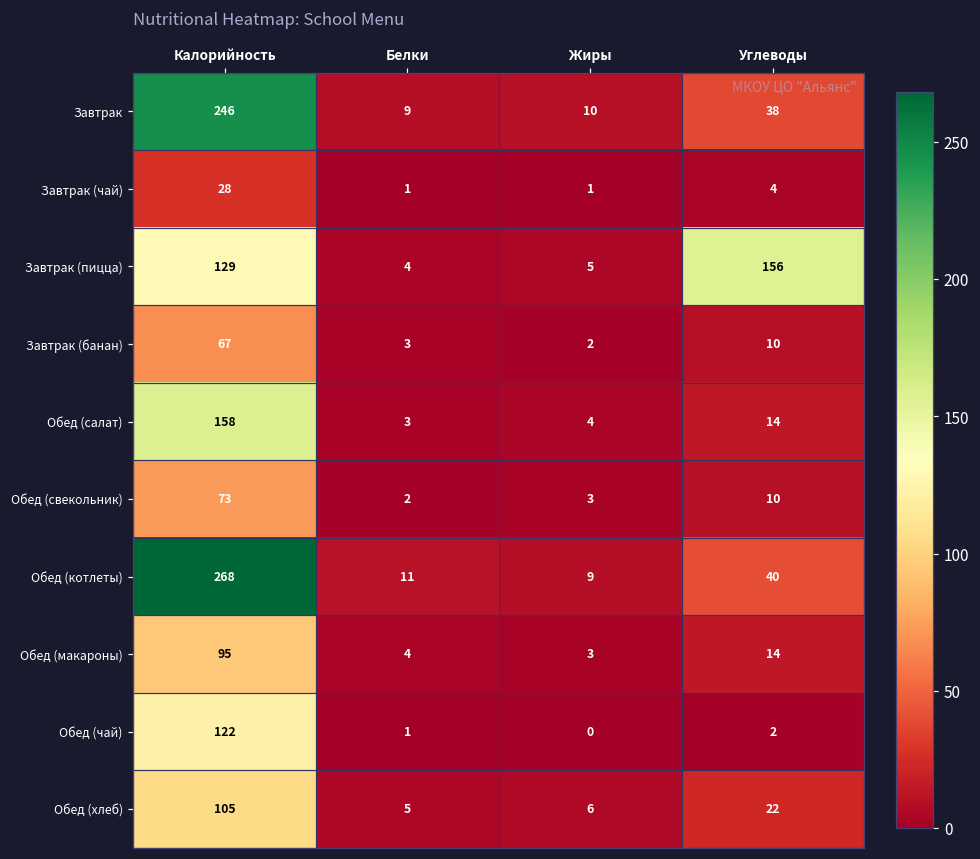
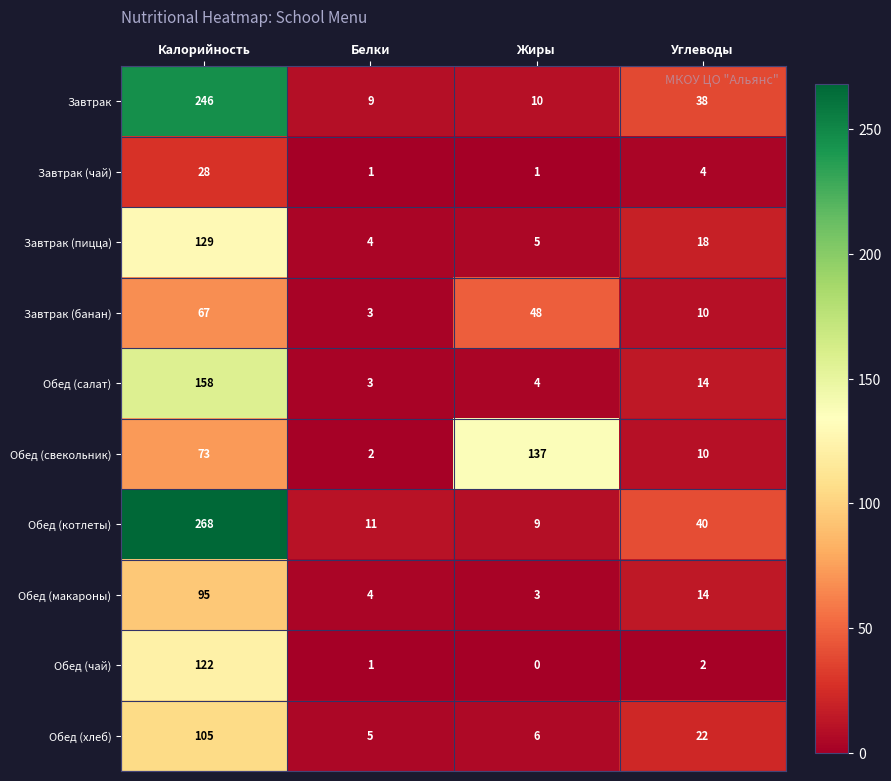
  {
    "Завтрак": {
      "Калорийность": 246,
      "Белки": 9,
      "Жиры": 10
    },
    "Завтрак (чай)": {
      "Калорийность": 28,
      "Белки": 1,
      "Жиры": 1,
      "Углеводы": 4
    },
    "Завтрак (пицца)": {
      "Калорийность": 129,
      "Белки": 4,
      "Жиры": 5,
-     "Углеводы": 156
+     "Углеводы": 18
    },
    "Завтрак (банан)": {
      "Калорийность": 67,
      "Белки": 3,
-     "Жиры": 2,
+     "Жиры": 48,
      "Углеводы": 10
    },
    "Обед (салат)": {
      "Калорийность": 158,
      "Белки": 3,
      "Жиры": 4,
      "Углеводы": 14
    },
    "Обед (свекольник)": {
      "Калорийность": 73,
      "Белки": 2,
-     "Жиры": 3,
+     "Жиры": 137,
      "Углеводы": 10
    },
    "Обед (котлеты)": {
      "Калорийность": 268,
      "Белки": 11,
      "Жиры": 9,
      "Углеводы": 40
    },
    "Обед (макароны)": {
      "Калорийность": 95,
      "Белки": 4,
      "Жиры": 3,
      "Углеводы": 14
    },
    "Обед (чай)": {
      "Калорийность": 122,
      "Белки": 1,
      "Жиры": 0,
      "Углеводы": 2
    },
    "Обед (хлеб)": {
      "Калорийность": 105,
      "Белки": 5,
      "Жиры": 6,
      "Углеводы": 22
    }
  }
